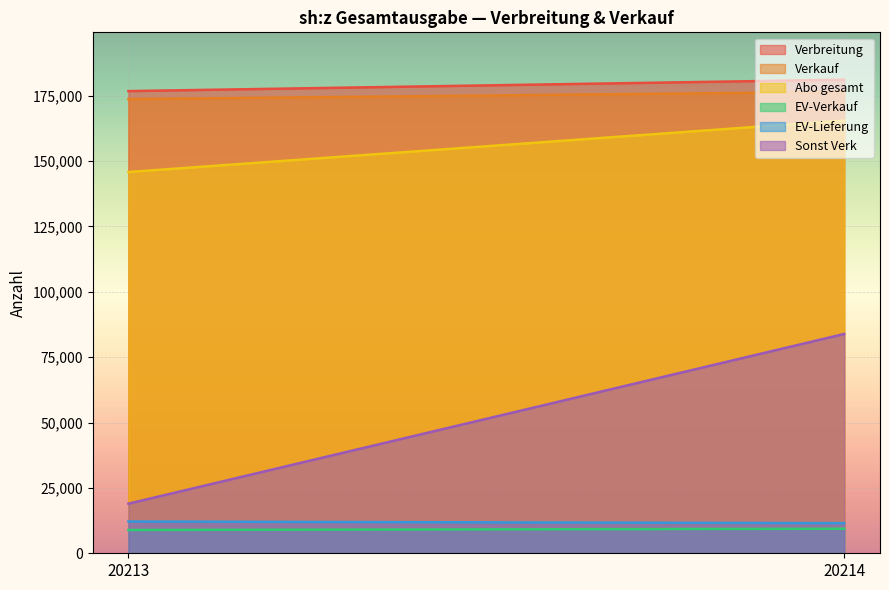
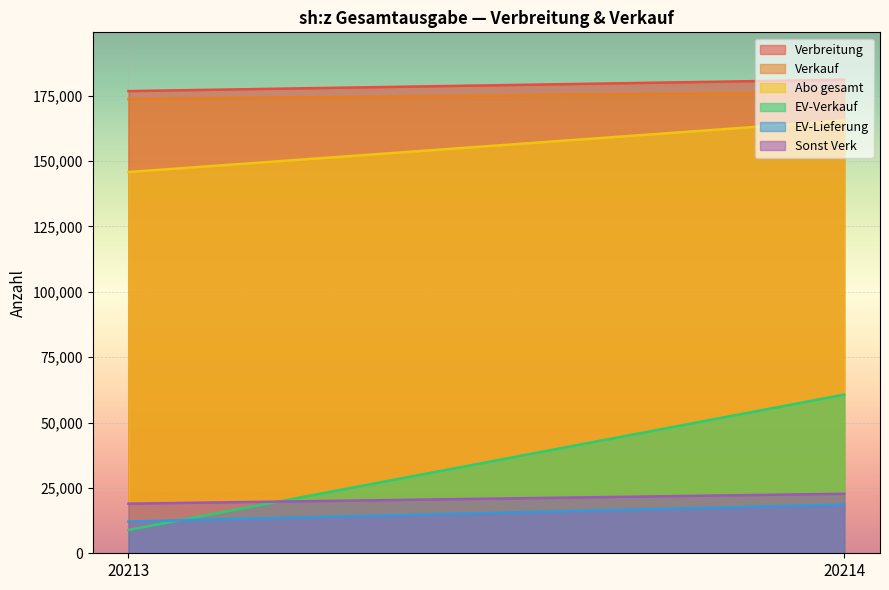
  {
    "Abo gesamt": {
      "20213": "146,000"
    },
    "EV-Verkauf": {
      "20213": "9,000",
-     "20214": "9,000"
+     "20214": "61,000"
    },
    "EV-Lieferung": {
      "20213": "12,000",
-     "20214": "12,000"
+     "20214": "19,000"
    },
    "Sonst Verk": {
      "20213": "19,000",
-     "20214": "84,000"
+     "20214": "23,000"
    }
  }
